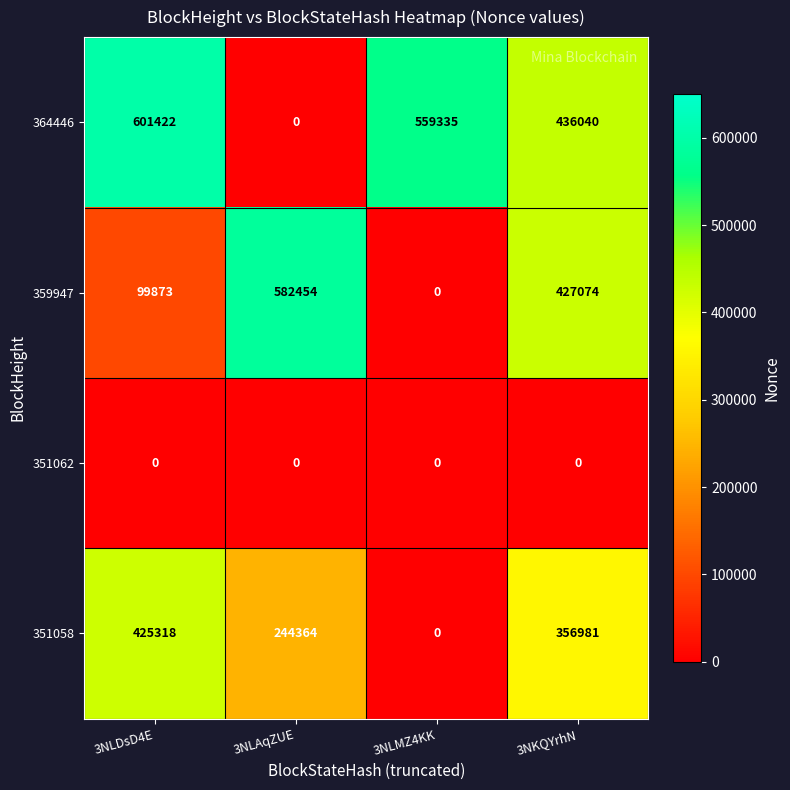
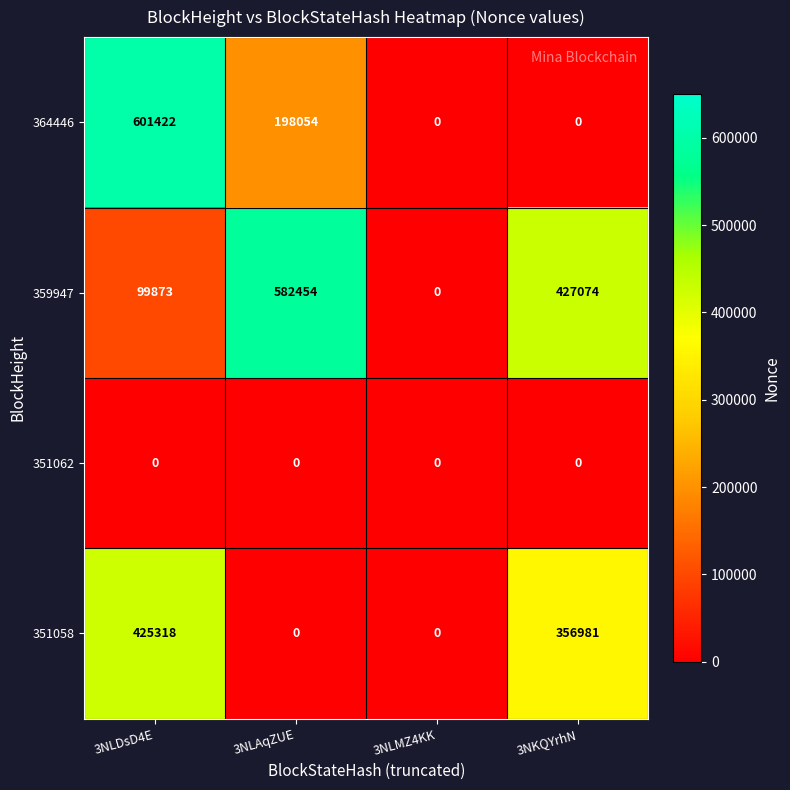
  {
    "364446": {
      "3NLDsD4E": 601422,
-     "3NLAqZUE": 0,
-     "3NLMZ4KK": 559335,
-     "3NKQYrhN": 436040
+     "3NLAqZUE": 198054,
+     "3NLMZ4KK": 0,
+     "3NKQYrhN": 0
    },
    "359947": {
      "3NLDsD4E": 99873,
      "3NLAqZUE": 582454,
      "3NLMZ4KK": 0,
      "3NKQYrhN": 427074
    },
    "351062": {
      "3NLDsD4E": 0,
      "3NLAqZUE": 0,
      "3NLMZ4KK": 0,
      "3NKQYrhN": 0
    },
    "351058": {
      "3NLDsD4E": 425318,
-     "3NLAqZUE": 244364,
+     "3NLAqZUE": 0,
      "3NLMZ4KK": 0,
      "3NKQYrhN": 356981
    }
  }
